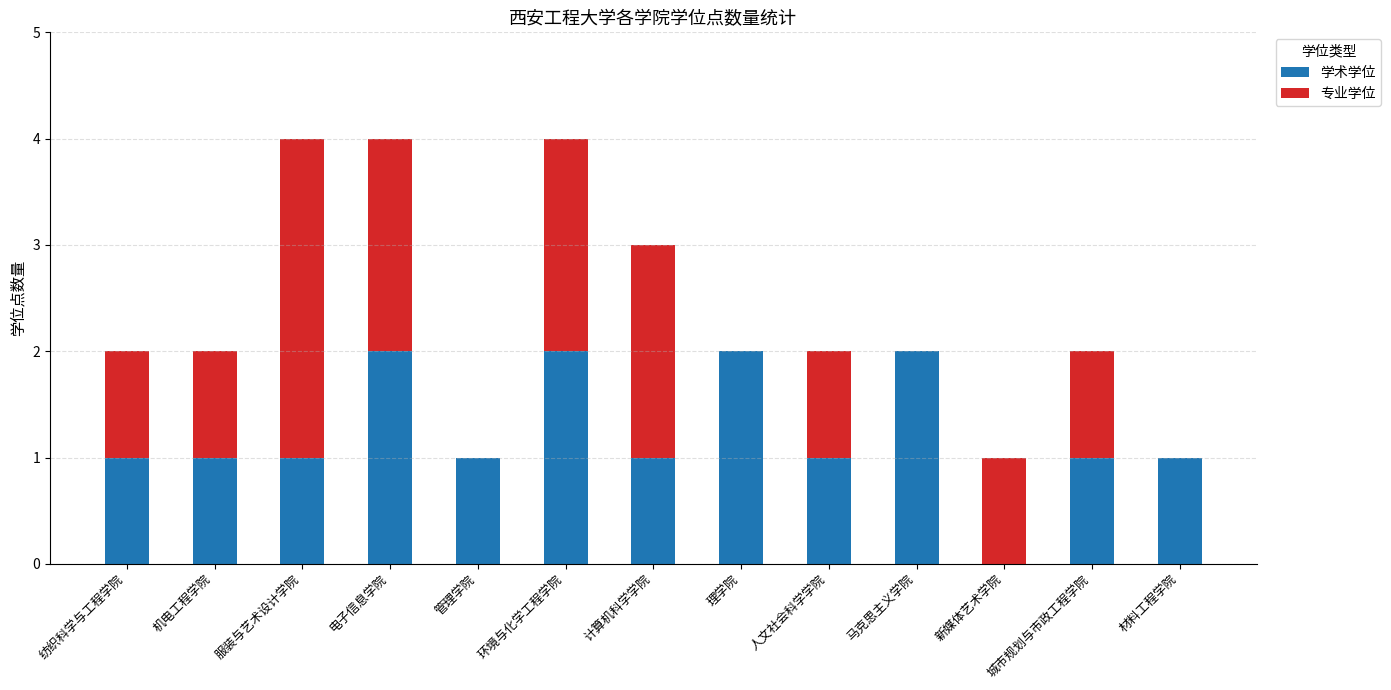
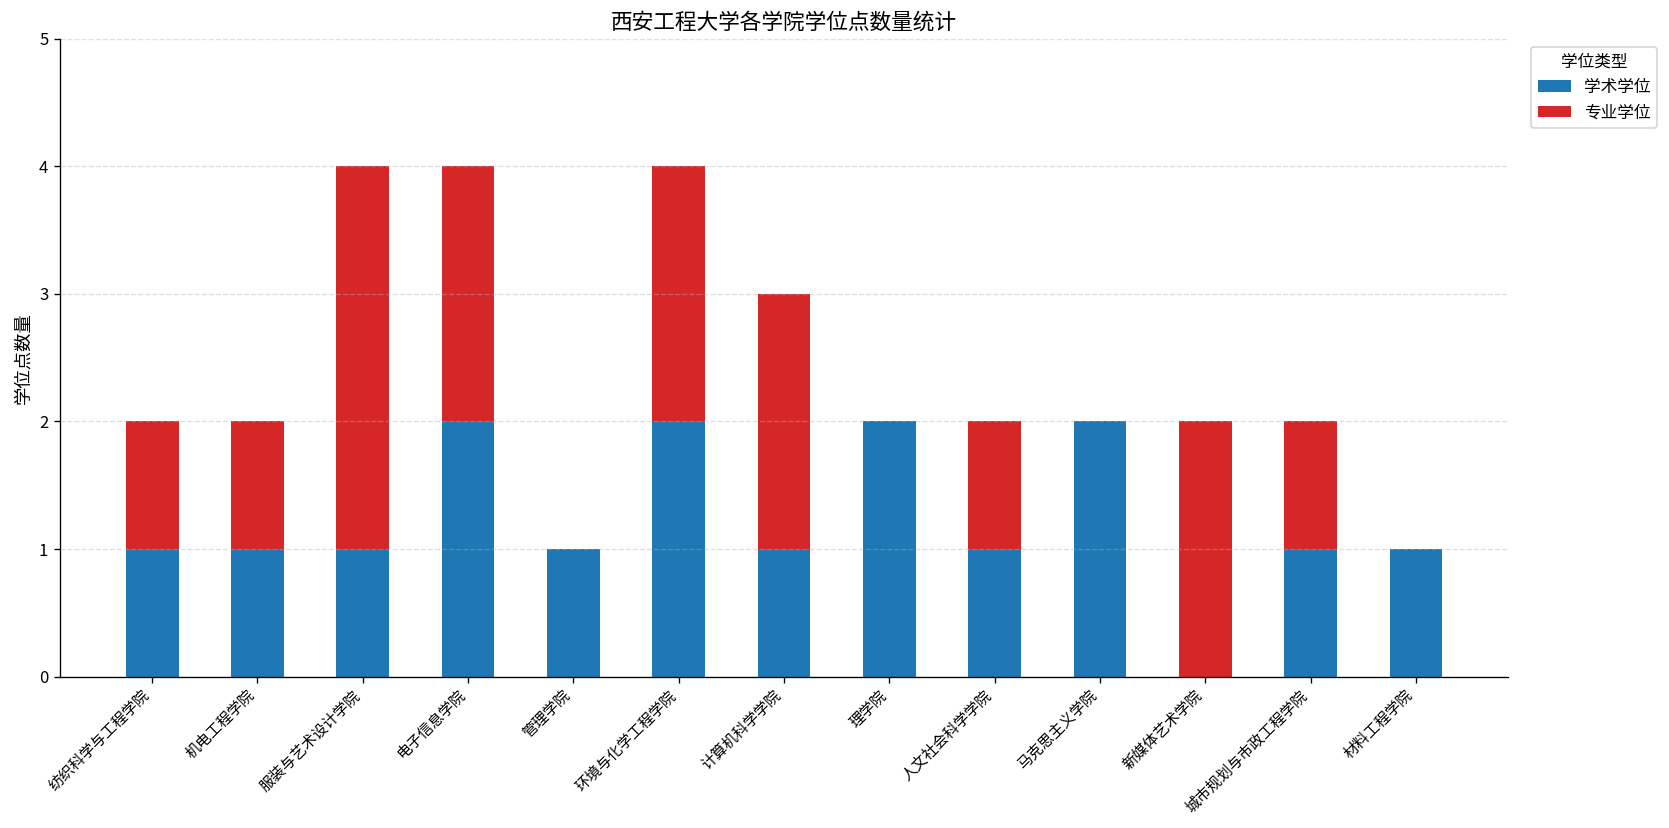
  {
    "学术学位": {
      "纺织科学与工程学院": 1,
      "机电工程学院": 1,
      "服装与艺术设计学院": 1,
      "电子信息学院": 2,
      "管理学院": 1,
      "环境与化学工程学院": 2,
      "计算机科学学院": 1,
      "理学院": 2,
      "人文社会科学学院": 1,
      "马克思主义学院": 2,
      "新媒体艺术学院": 0,
      "城市规划与市政工程学院": 1,
      "材料工程学院": 1
    },
    "专业学位": {
      "纺织科学与工程学院": 1,
      "机电工程学院": 1,
      "服装与艺术设计学院": 3,
      "电子信息学院": 2,
      "管理学院": 0,
      "环境与化学工程学院": 2,
      "计算机科学学院": 2,
      "理学院": 0,
      "人文社会科学学院": 1,
      "马克思主义学院": 0,
-     "新媒体艺术学院": 1,
+     "新媒体艺术学院": 2,
      "城市规划与市政工程学院": 1,
      "材料工程学院": 0
    }
  }
